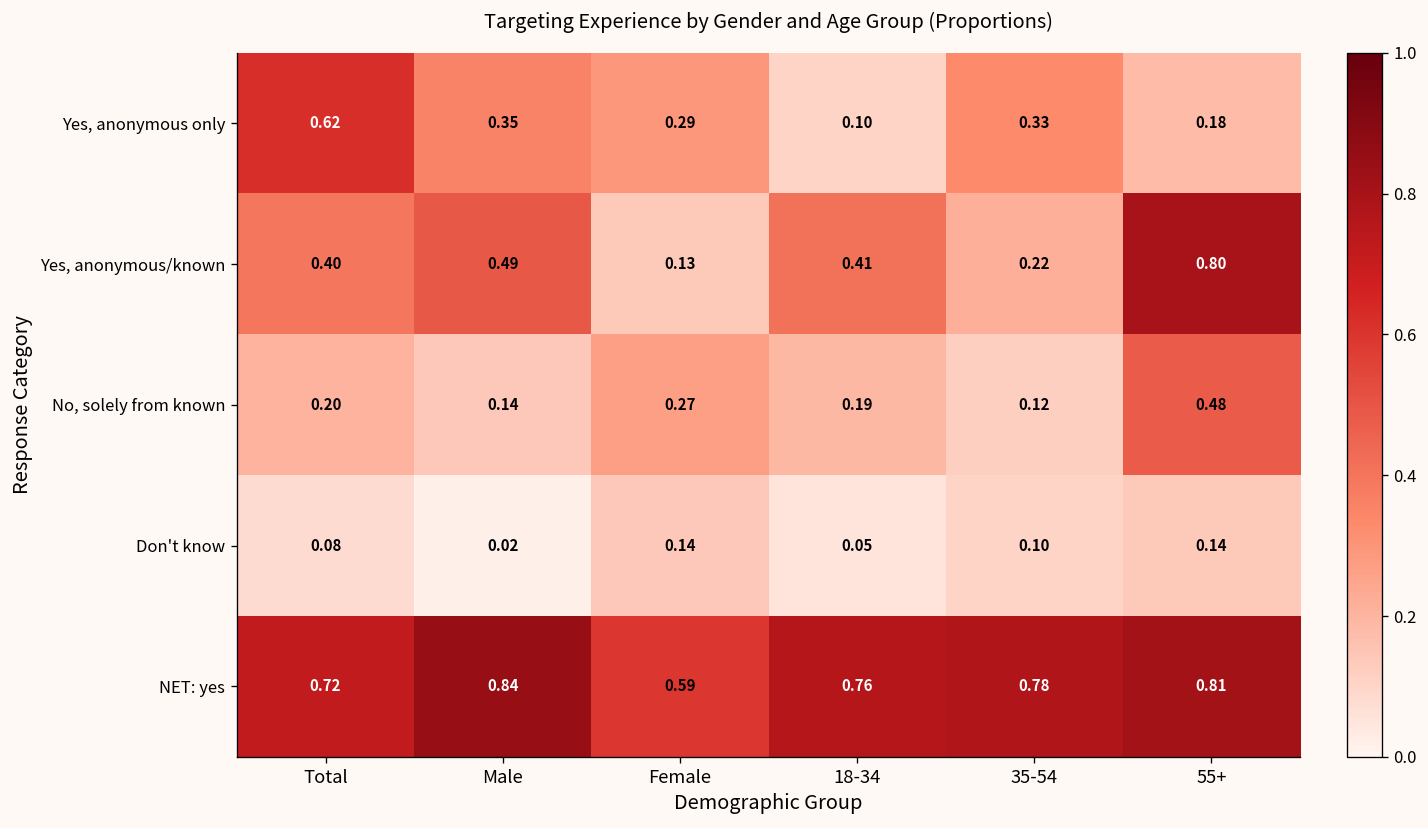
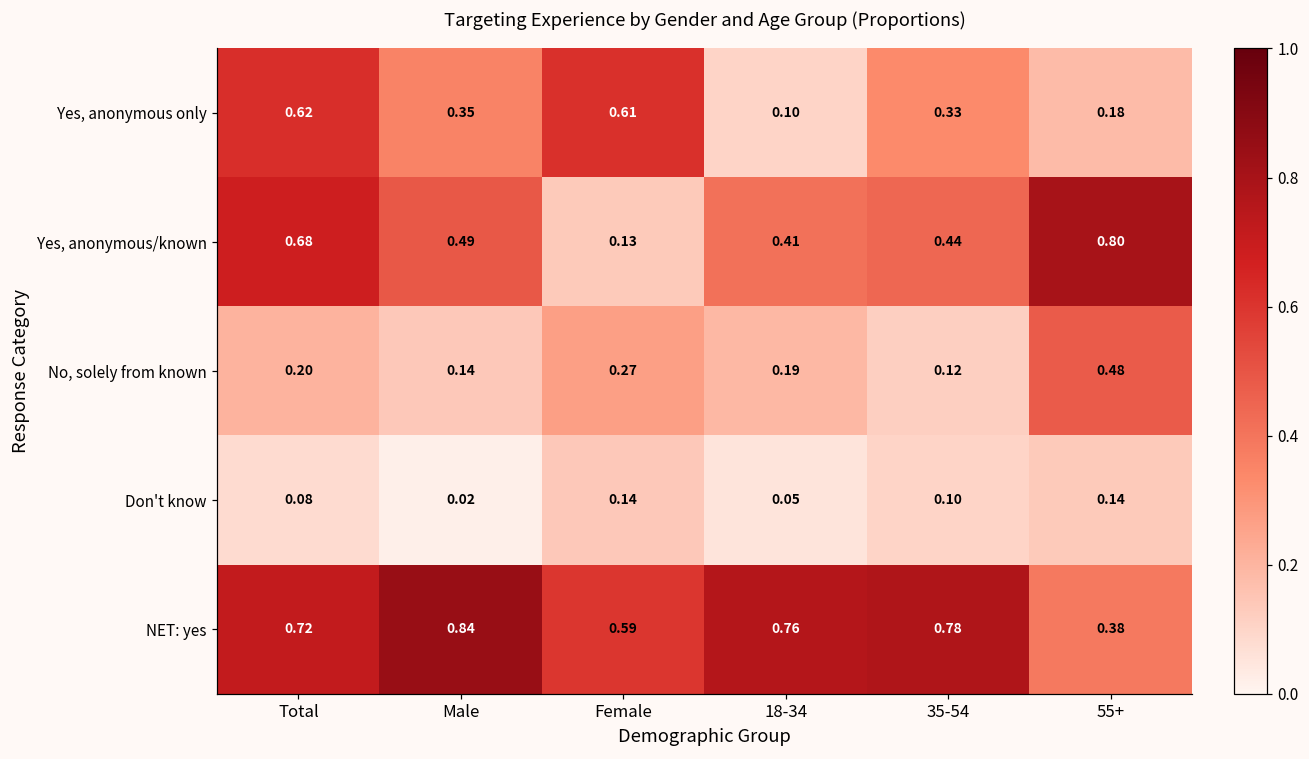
  {
    "Yes, anonymous only": {
      "Total": 0.62,
      "Male": 0.35,
-     "Female": 0.29,
+     "Female": 0.61,
      "18-34": 0.10,
      "35-54": 0.33,
      "55+": 0.18
    },
    "Yes, anonymous/known": {
-     "Total": 0.40,
+     "Total": 0.68,
      "Male": 0.49,
      "Female": 0.13,
      "18-34": 0.41,
-     "35-54": 0.22,
+     "35-54": 0.44,
      "55+": 0.80
    },
    "No, solely from known": {
      "Total": 0.20,
      "Male": 0.14,
      "Female": 0.27,
      "18-34": 0.19,
      "35-54": 0.12,
      "55+": 0.48
    },
    "Don't know": {
      "Total": 0.08,
      "Male": 0.02,
      "Female": 0.14,
      "18-34": 0.05,
      "35-54": 0.10,
      "55+": 0.14
    },
    "NET: yes": {
      "Total": 0.72,
      "Male": 0.84,
      "Female": 0.59,
      "18-34": 0.76,
      "35-54": 0.78,
-     "55+": 0.81
+     "55+": 0.38
    }
  }
